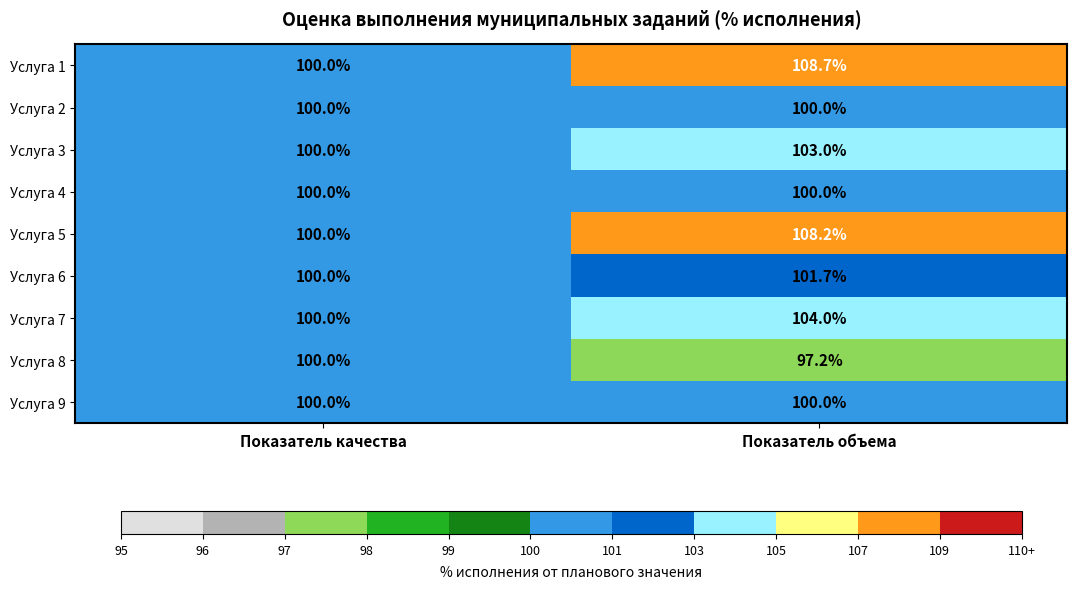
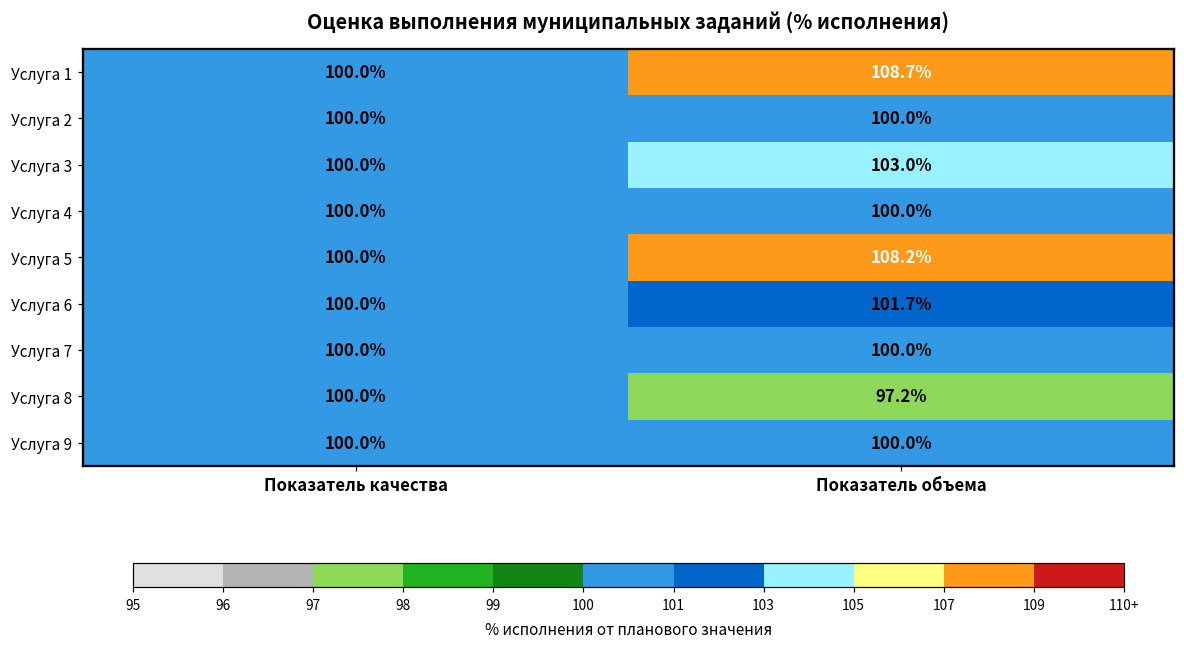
  {
    "Услуга 1": {
      "Показатель качества": "100.0%",
      "Показатель объема": "108.7%"
    },
    "Услуга 2": {
      "Показатель качества": "100.0%",
      "Показатель объема": "100.0%"
    },
    "Услуга 3": {
      "Показатель качества": "100.0%",
      "Показатель объема": "103.0%"
    },
    "Услуга 4": {
      "Показатель качества": "100.0%",
      "Показатель объема": "100.0%"
    },
    "Услуга 5": {
      "Показатель качества": "100.0%",
      "Показатель объема": "108.2%"
    },
    "Услуга 6": {
      "Показатель качества": "100.0%",
      "Показатель объема": "101.7%"
    },
    "Услуга 7": {
      "Показатель качества": "100.0%",
-     "Показатель объема": "104.0%"
+     "Показатель объема": "100.0%"
    },
    "Услуга 8": {
      "Показатель качества": "100.0%",
      "Показатель объема": "97.2%"
    },
    "Услуга 9": {
      "Показатель качества": "100.0%",
      "Показатель объема": "100.0%"
    }
  }
